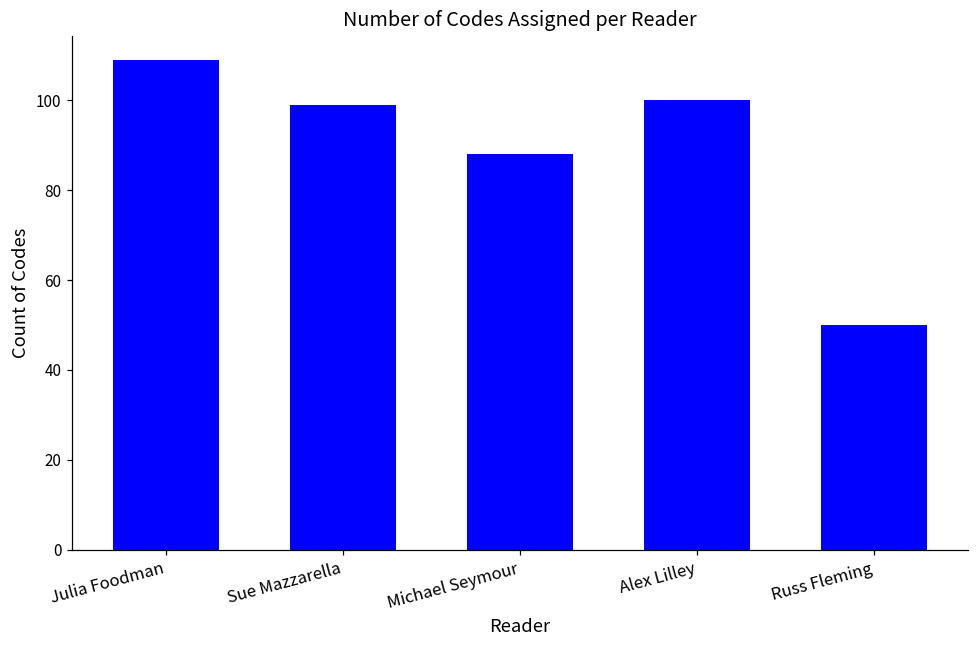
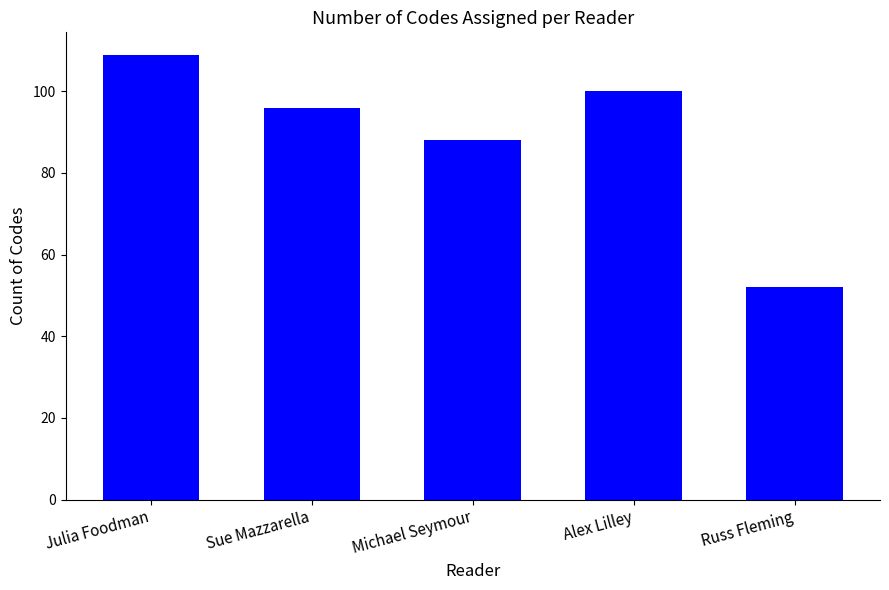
  {
    "Julia Foodman": 109,
-   "Sue Mazzarella": 99,
+   "Sue Mazzarella": 96,
    "Michael Seymour": 88,
    "Alex Lilley": 100,
-   "Russ Fleming": 50
+   "Russ Fleming": 52
  }
